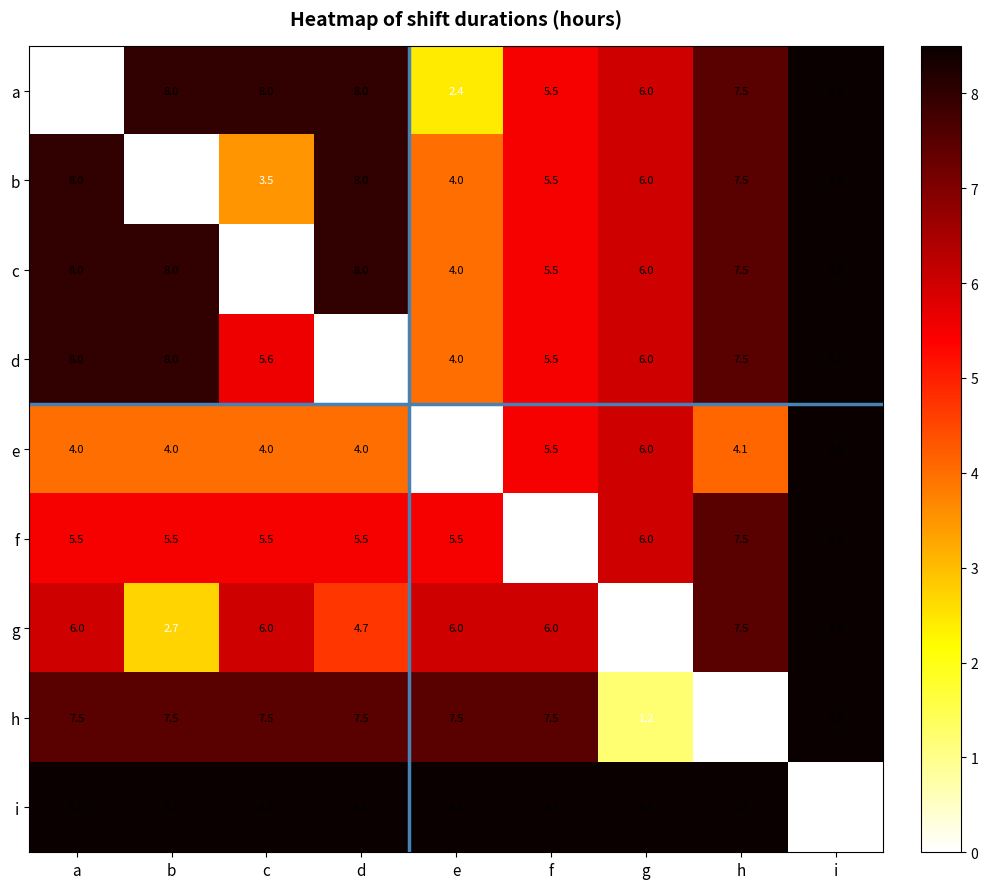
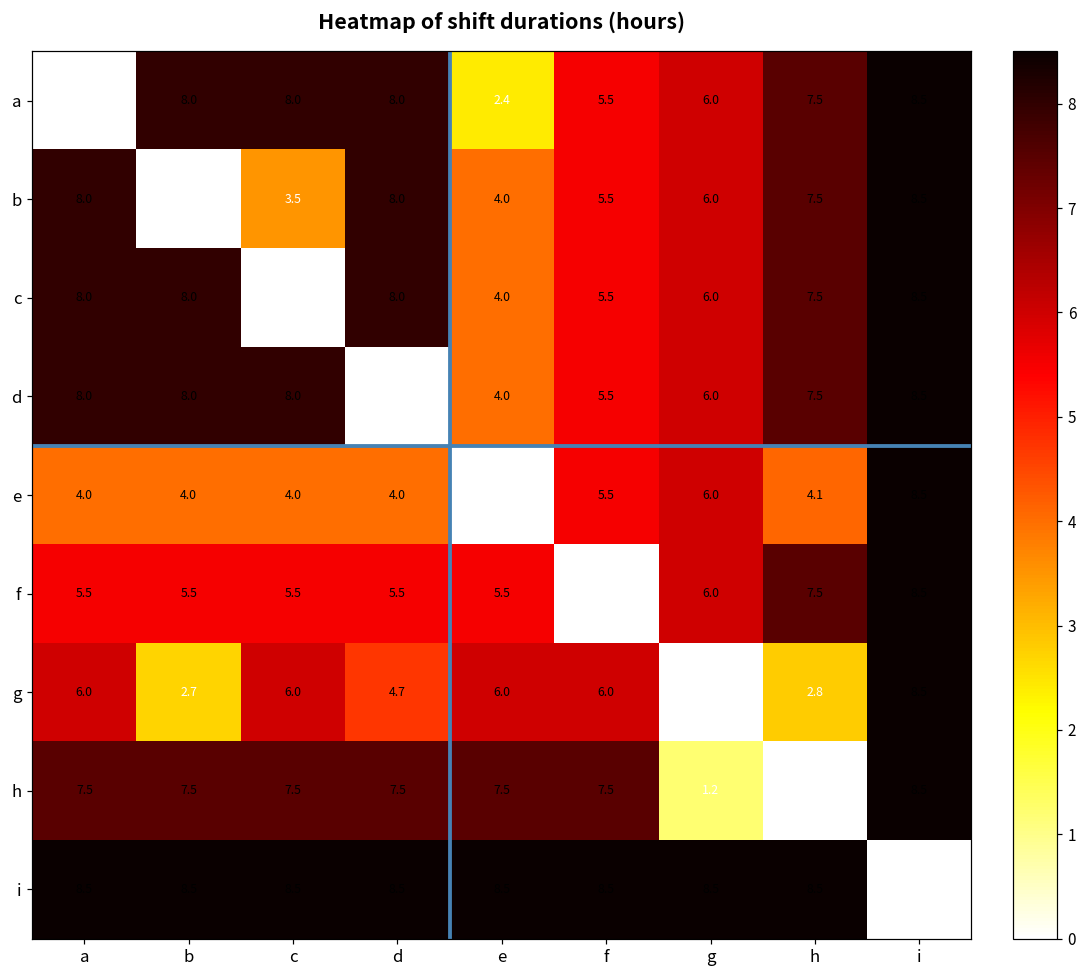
  {
    "a": {
      "b": 8.0,
      "c": 8.0,
      "d": 8.0,
      "e": 2.4,
      "f": 5.5,
      "g": 6.0,
      "h": 7.5
    },
    "b": {
      "a": 8.0,
      "c": 3.5,
      "d": 8.0,
      "e": 4.0,
      "f": 5.5,
      "g": 6.0,
      "h": 7.5
    },
    "c": {
      "a": 8.0,
      "b": 8.0,
      "d": 8.0,
      "e": 4.0,
      "f": 5.5,
      "g": 6.0,
      "h": 7.5
    },
    "d": {
      "a": 8.0,
      "b": 8.0,
-     "c": 5.6,
+     "c": 8.0,
      "e": 4.0,
      "f": 5.5,
      "g": 6.0,
      "h": 7.5
    },
    "e": {
      "a": 4.0,
      "b": 4.0,
      "c": 4.0,
      "d": 4.0,
      "f": 5.5,
      "g": 6.0,
      "h": 4.1
    },
    "f": {
      "a": 5.5,
      "b": 5.5,
      "c": 5.5,
      "d": 5.5,
      "e": 5.5,
      "g": 6.0,
      "h": 7.5
    },
    "g": {
      "a": 6.0,
      "b": 2.7,
      "c": 6.0,
      "d": 4.7,
      "e": 6.0,
      "f": 6.0,
-     "h": 7.5
+     "h": 2.8
    },
    "h": {
      "a": 7.5,
      "b": 7.5,
      "c": 7.5,
      "d": 7.5,
      "e": 7.5,
      "f": 7.5,
      "g": 1.2
    }
  }
